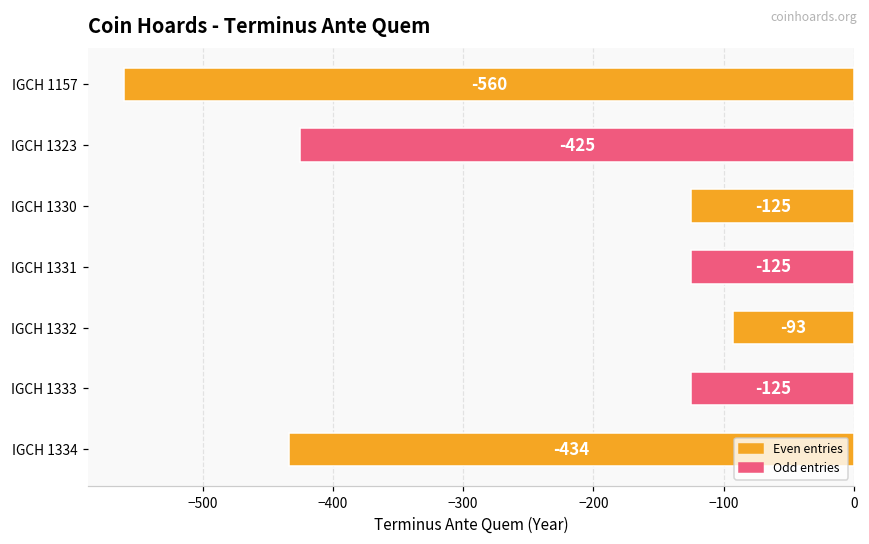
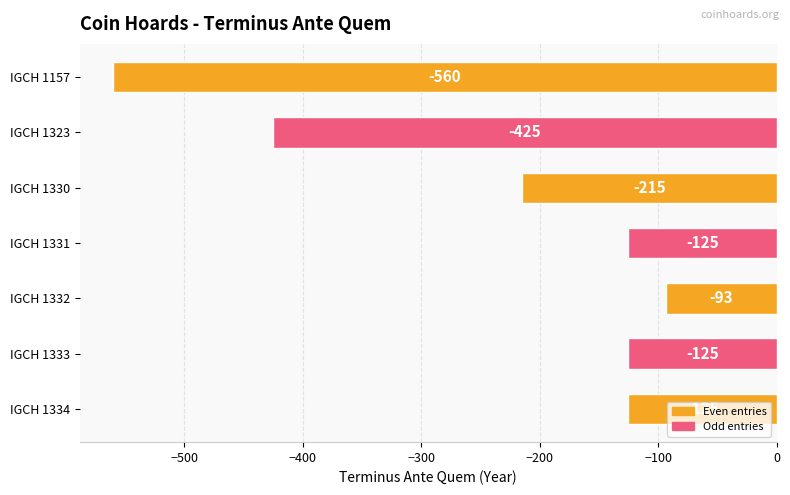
  {
    "IGCH 1157": -560,
    "IGCH 1323": -425,
-   "IGCH 1330": -125,
+   "IGCH 1330": -215,
    "IGCH 1331": -125,
    "IGCH 1332": -93,
    "IGCH 1333": -125,
-   "IGCH 1334": -434
+   "IGCH 1334": -125
  }
